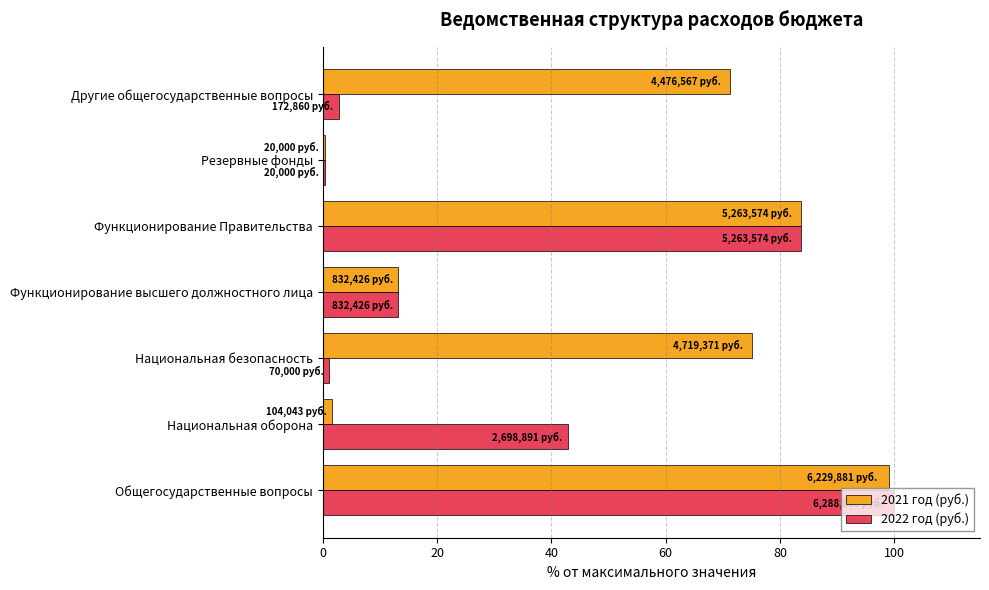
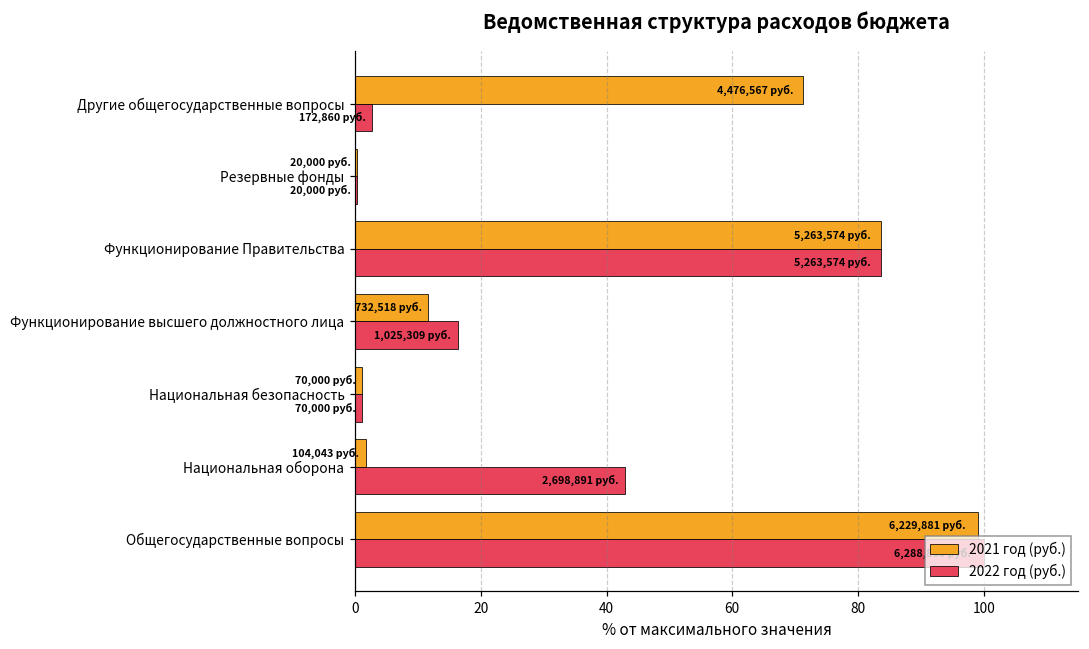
  {
    "2021 год (руб.)": {
-     "Функционирование высшего должностного лица": "832,426",
-     "Национальная безопасность": "4,719,371"
+     "Функционирование высшего должностного лица": "732,518",
+     "Национальная безопасность": "70,000"
    },
    "2022 год (руб.)": {
-     "Функционирование высшего должностного лица": "832,426"
+     "Функционирование высшего должностного лица": "1,025,309"
    }
  }
